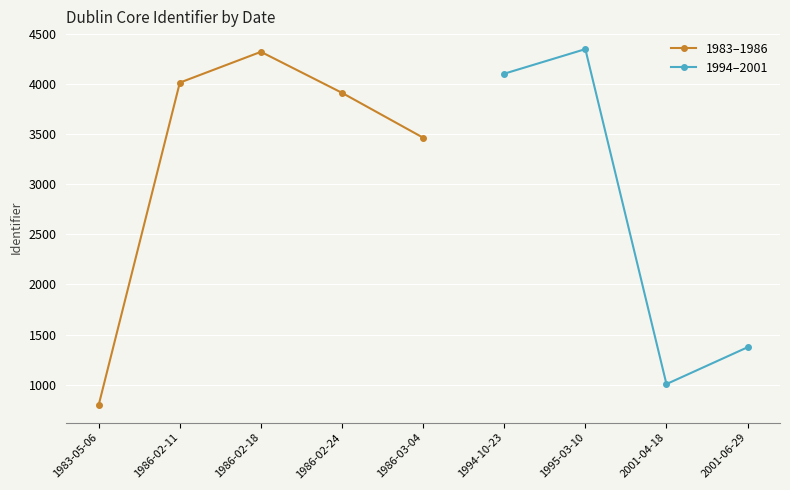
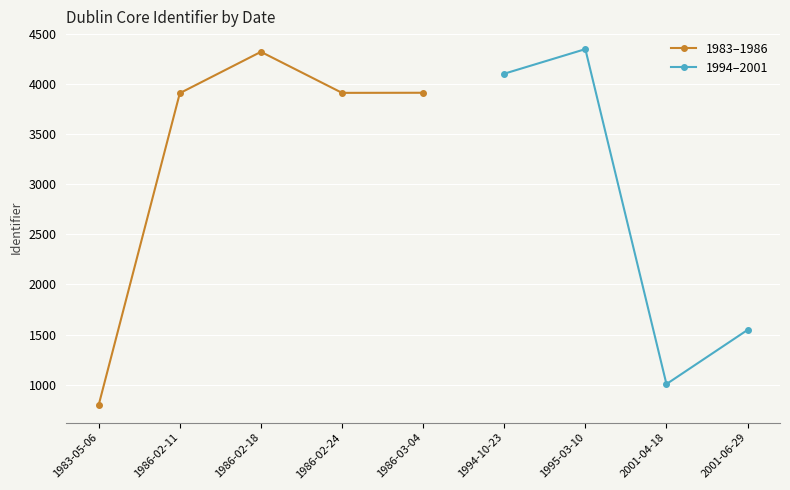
  {
    "1983–1986": {
      "1983-05-06": 800,
-     "1986-02-11": 4010,
+     "1986-02-11": 3910,
      "1986-02-18": 4320,
      "1986-02-24": 3910,
-     "1986-03-04": 3460
+     "1986-03-04": 3910
    },
    "1994–2001": {
      "1994-10-23": 4100,
      "1995-03-10": 4350,
      "2001-04-18": 1010,
-     "2001-06-29": 1370
+     "2001-06-29": 1550
    }
  }
